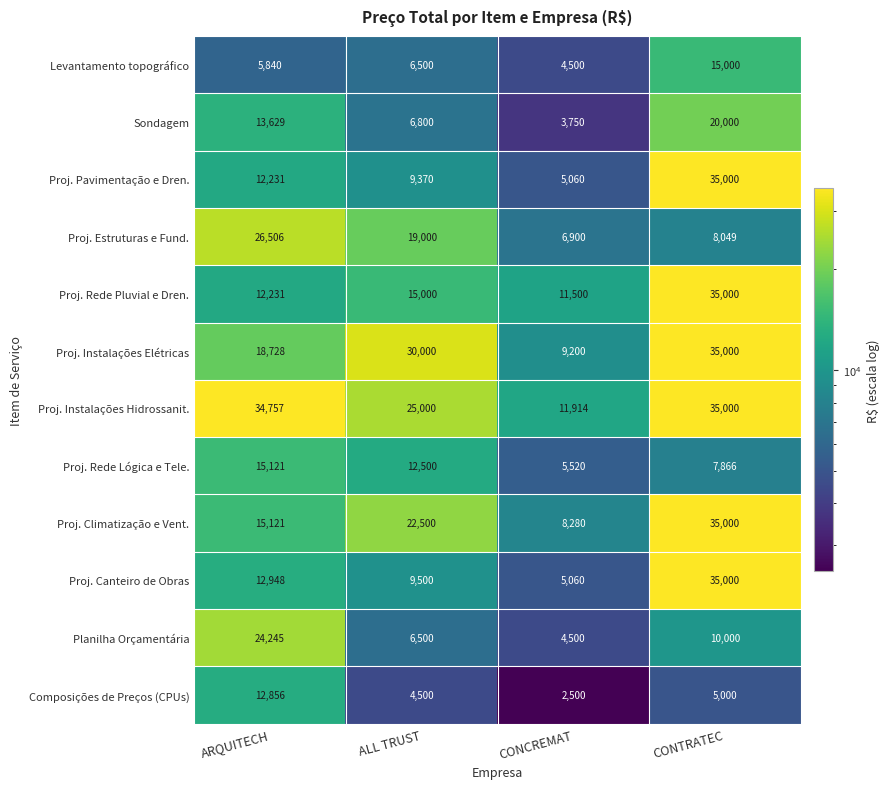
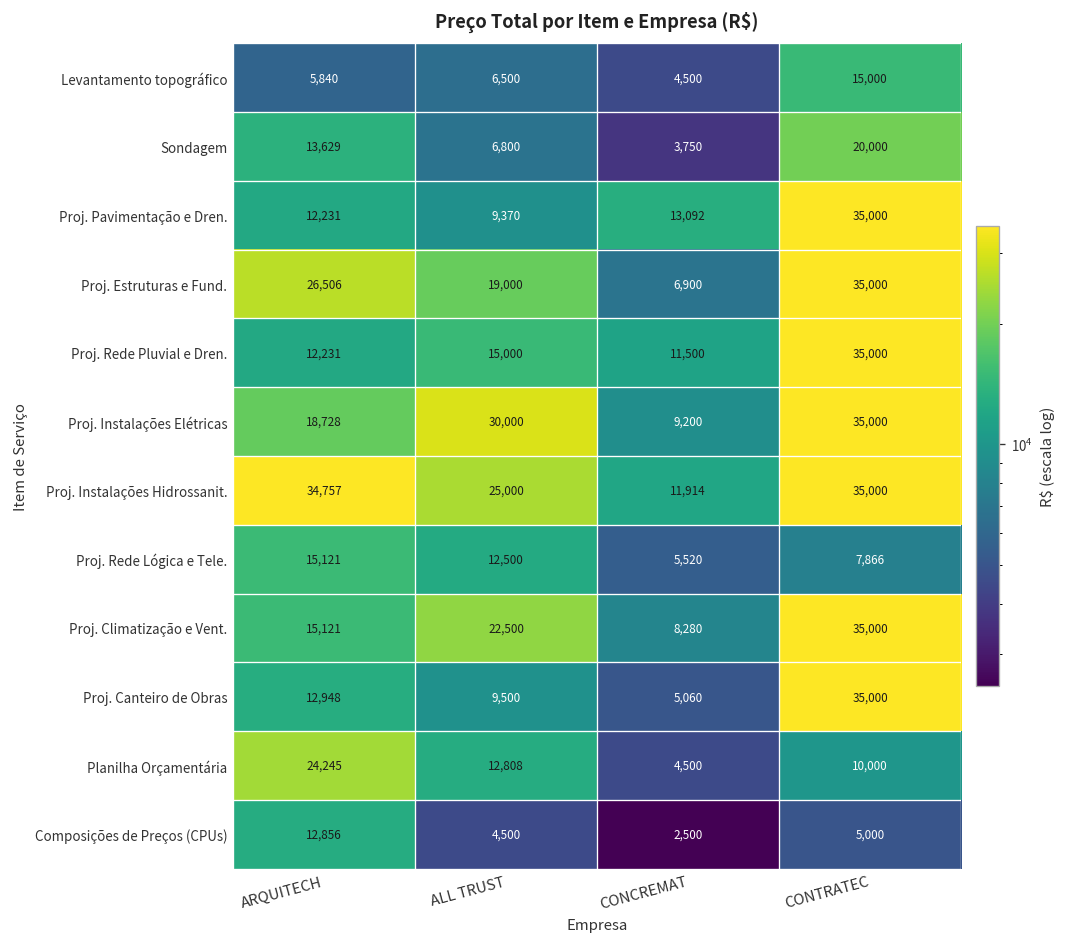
  {
    "Levantamento topográfico": {
      "ARQUITECH": "5,840",
      "ALL TRUST": "6,500",
      "CONCREMAT": "4,500",
      "CONTRATEC": "15,000"
    },
    "Sondagem": {
      "ARQUITECH": "13,629",
      "ALL TRUST": "6,800",
      "CONCREMAT": "3,750",
      "CONTRATEC": "20,000"
    },
    "Proj. Pavimentação e Dren.": {
      "ARQUITECH": "12,231",
      "ALL TRUST": "9,370",
-     "CONCREMAT": "5,060",
+     "CONCREMAT": "13,092",
      "CONTRATEC": "35,000"
    },
    "Proj. Estruturas e Fund.": {
      "ARQUITECH": "26,506",
      "ALL TRUST": "19,000",
      "CONCREMAT": "6,900",
-     "CONTRATEC": "8,049"
+     "CONTRATEC": "35,000"
    },
    "Proj. Rede Pluvial e Dren.": {
      "ARQUITECH": "12,231",
      "ALL TRUST": "15,000",
      "CONCREMAT": "11,500",
      "CONTRATEC": "35,000"
    },
    "Proj. Instalações Elétricas": {
      "ARQUITECH": "18,728",
      "ALL TRUST": "30,000",
      "CONCREMAT": "9,200",
      "CONTRATEC": "35,000"
    },
    "Proj. Instalações Hidrossanit.": {
      "ARQUITECH": "34,757",
      "ALL TRUST": "25,000",
      "CONCREMAT": "11,914",
      "CONTRATEC": "35,000"
    },
    "Proj. Rede Lógica e Tele.": {
      "ARQUITECH": "15,121",
      "ALL TRUST": "12,500",
      "CONCREMAT": "5,520",
      "CONTRATEC": "7,866"
    },
    "Proj. Climatização e Vent.": {
      "ARQUITECH": "15,121",
      "ALL TRUST": "22,500",
      "CONCREMAT": "8,280",
      "CONTRATEC": "35,000"
    },
    "Proj. Canteiro de Obras": {
      "ARQUITECH": "12,948",
      "ALL TRUST": "9,500",
      "CONCREMAT": "5,060",
      "CONTRATEC": "35,000"
    },
    "Planilha Orçamentária": {
      "ARQUITECH": "24,245",
-     "ALL TRUST": "6,500",
+     "ALL TRUST": "12,808",
      "CONCREMAT": "4,500",
      "CONTRATEC": "10,000"
    },
    "Composições de Preços (CPUs)": {
      "ARQUITECH": "12,856",
      "ALL TRUST": "4,500",
      "CONCREMAT": "2,500",
      "CONTRATEC": "5,000"
    }
  }
